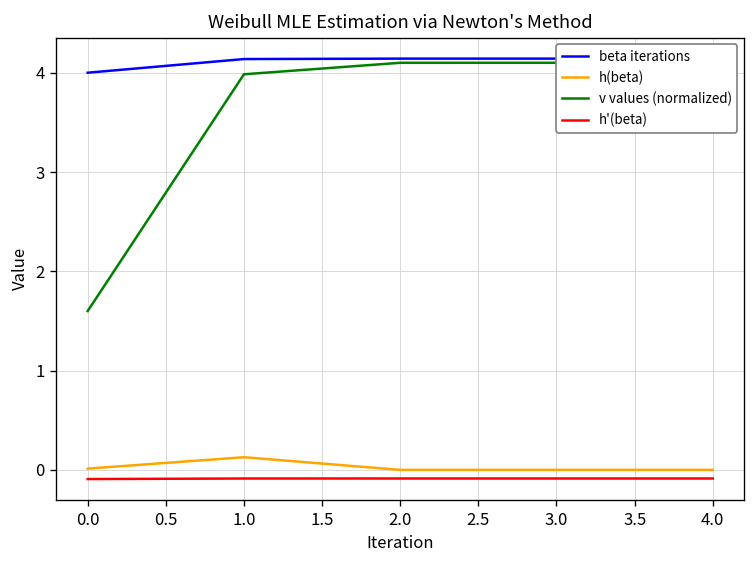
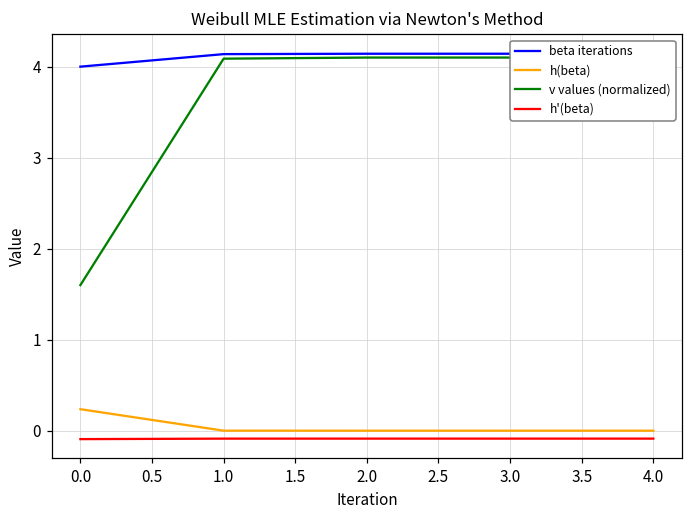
  {
    "beta iterations": {
      "0.0": 4.0,
      "1.0": 4.1,
      "2.0": 4.1,
      "3.0": 4.1
    },
    "h(beta)": {
-     "0.0": 0.0,
-     "1.0": 0.1,
+     "0.0": 0.2,
+     "1.0": 0.0,
      "2.0": 0.0,
      "3.0": 0.0,
      "4.0": 0.0
    },
    "v values (normalized)": {
      "0.0": 1.6,
-     "1.0": 4.0,
+     "1.0": 4.1,
      "2.0": 4.1,
      "3.0": 4.1
    },
    "h'(beta)": {
      "0.0": -0.1,
      "1.0": -0.1,
      "2.0": -0.1,
      "3.0": -0.1,
      "4.0": -0.1
    }
  }
